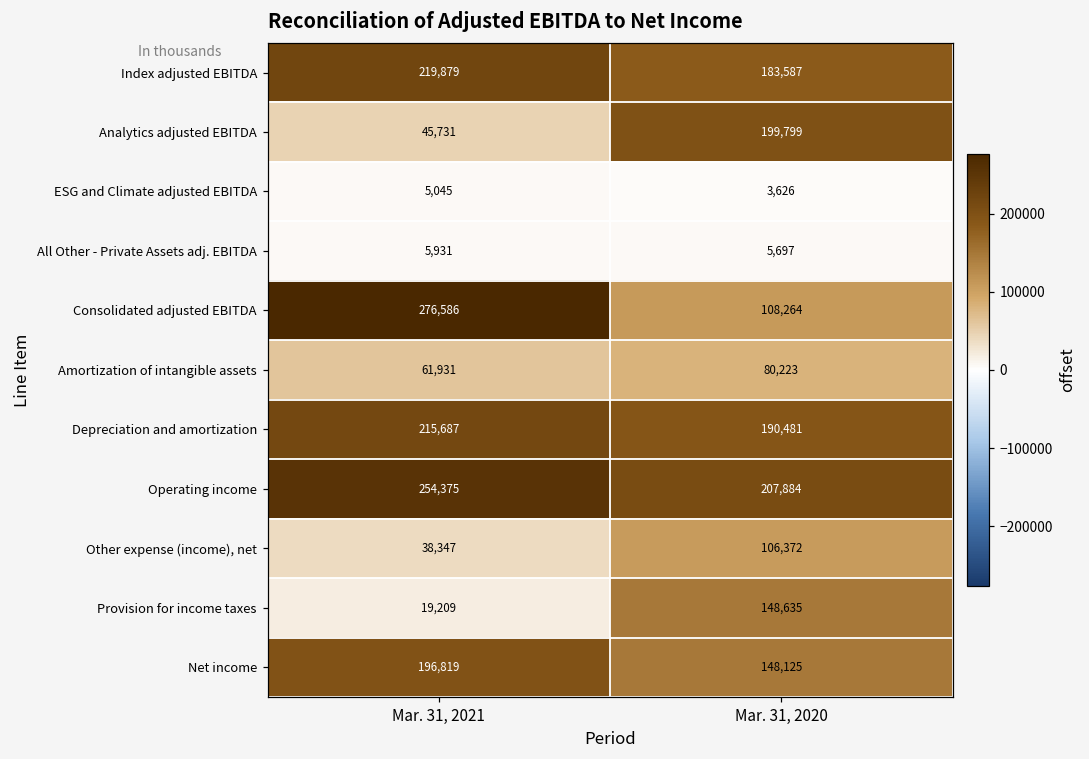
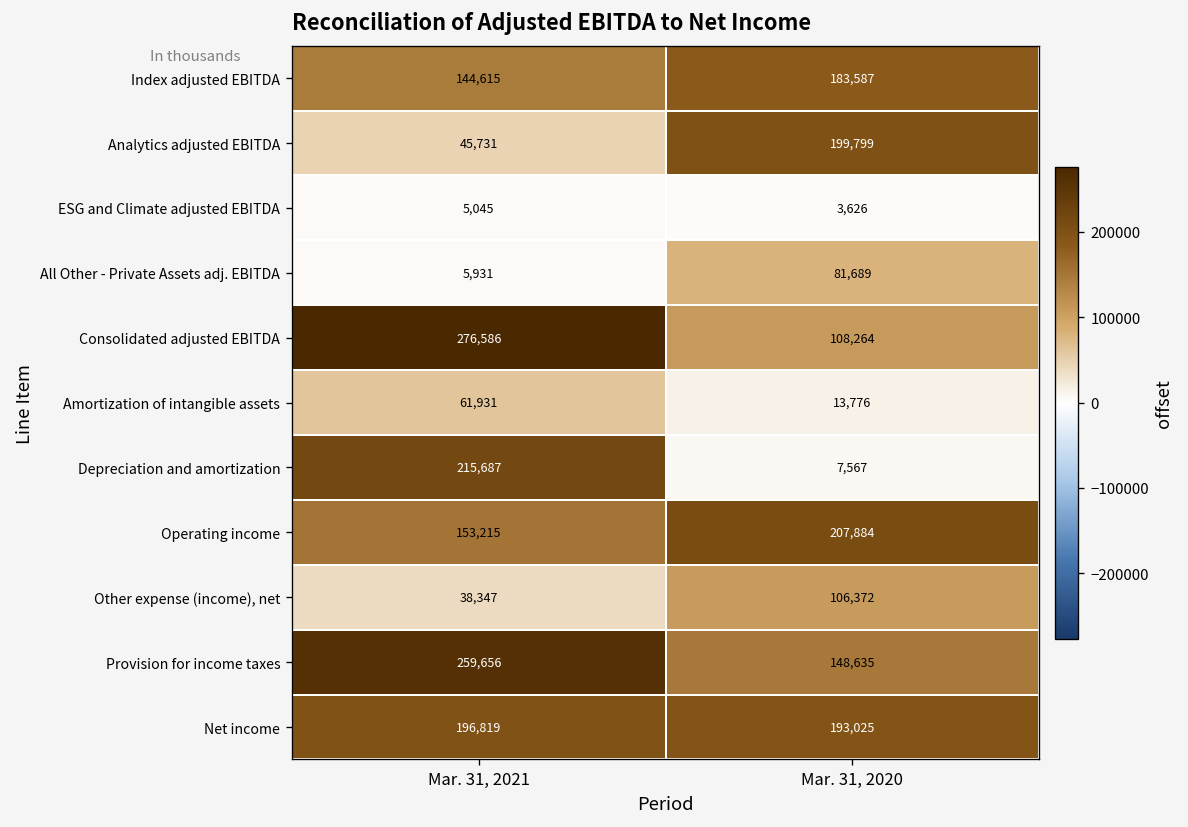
  {
    "Index adjusted EBITDA": {
-     "Mar. 31, 2021": "219,879",
+     "Mar. 31, 2021": "144,615",
      "Mar. 31, 2020": "183,587"
    },
    "Analytics adjusted EBITDA": {
      "Mar. 31, 2021": "45,731",
      "Mar. 31, 2020": "199,799"
    },
    "ESG and Climate adjusted EBITDA": {
      "Mar. 31, 2021": "5,045",
      "Mar. 31, 2020": "3,626"
    },
    "All Other - Private Assets adj. EBITDA": {
      "Mar. 31, 2021": "5,931",
-     "Mar. 31, 2020": "5,697"
+     "Mar. 31, 2020": "81,689"
    },
    "Consolidated adjusted EBITDA": {
      "Mar. 31, 2021": "276,586",
      "Mar. 31, 2020": "108,264"
    },
    "Amortization of intangible assets": {
      "Mar. 31, 2021": "61,931",
-     "Mar. 31, 2020": "80,223"
+     "Mar. 31, 2020": "13,776"
    },
    "Depreciation and amortization": {
      "Mar. 31, 2021": "215,687",
-     "Mar. 31, 2020": "190,481"
+     "Mar. 31, 2020": "7,567"
    },
    "Operating income": {
-     "Mar. 31, 2021": "254,375",
+     "Mar. 31, 2021": "153,215",
      "Mar. 31, 2020": "207,884"
    },
    "Other expense (income), net": {
      "Mar. 31, 2021": "38,347",
      "Mar. 31, 2020": "106,372"
    },
    "Provision for income taxes": {
-     "Mar. 31, 2021": "19,209",
+     "Mar. 31, 2021": "259,656",
      "Mar. 31, 2020": "148,635"
    },
    "Net income": {
      "Mar. 31, 2021": "196,819",
-     "Mar. 31, 2020": "148,125"
+     "Mar. 31, 2020": "193,025"
    }
  }
